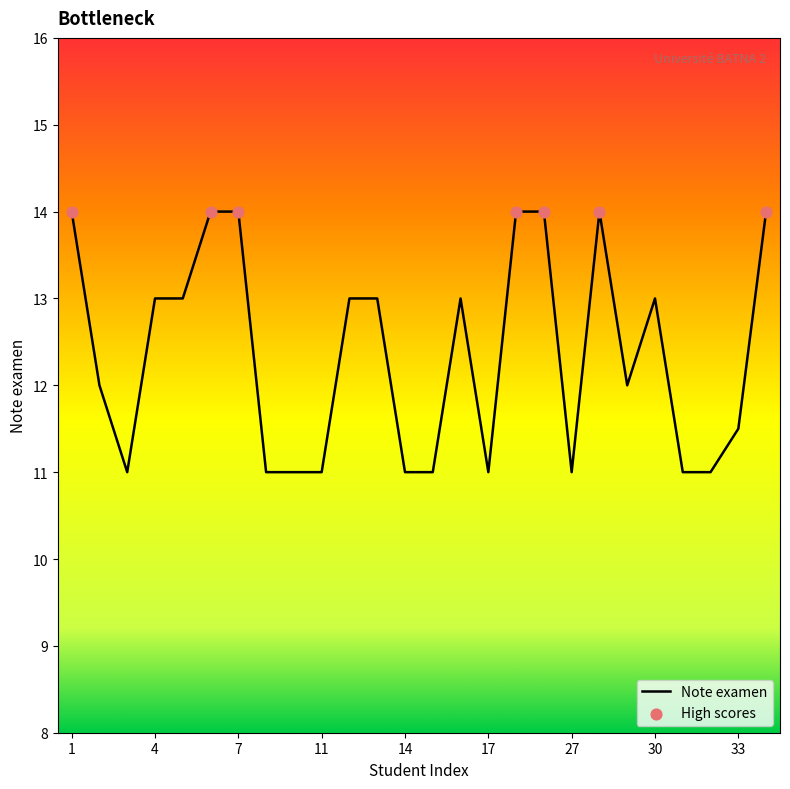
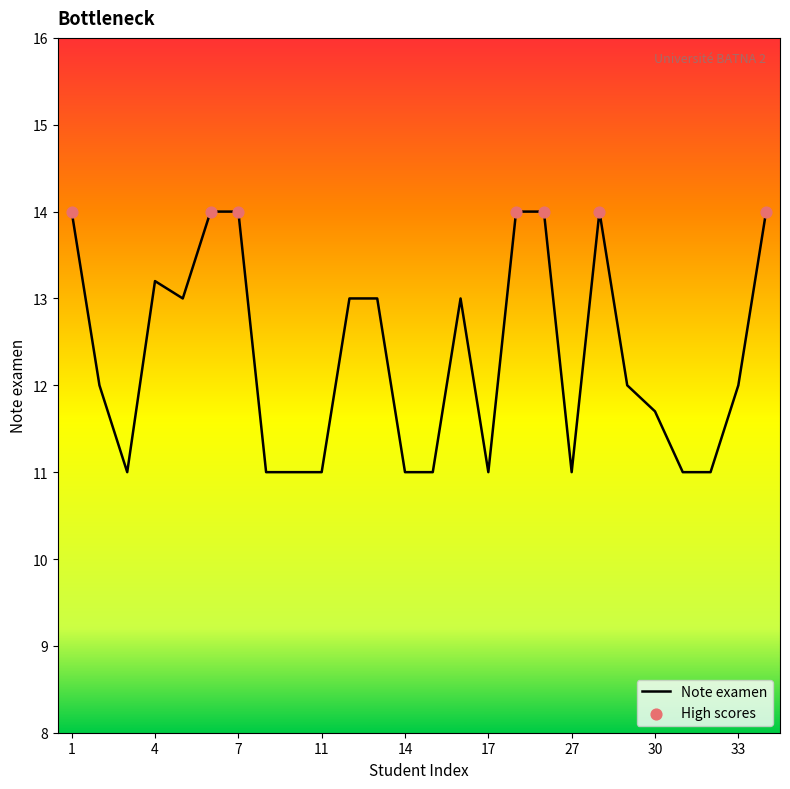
  {
    "Note examen": {
-     "4": 13.0,
+     "4": 13.2,
      "11": 11.0,
      "14": 11.0,
      "17": 11.0,
      "27": 11.0,
-     "30": 13.0,
-     "33": 11.5
+     "30": 11.7,
+     "33": 12.0
    }
  }
